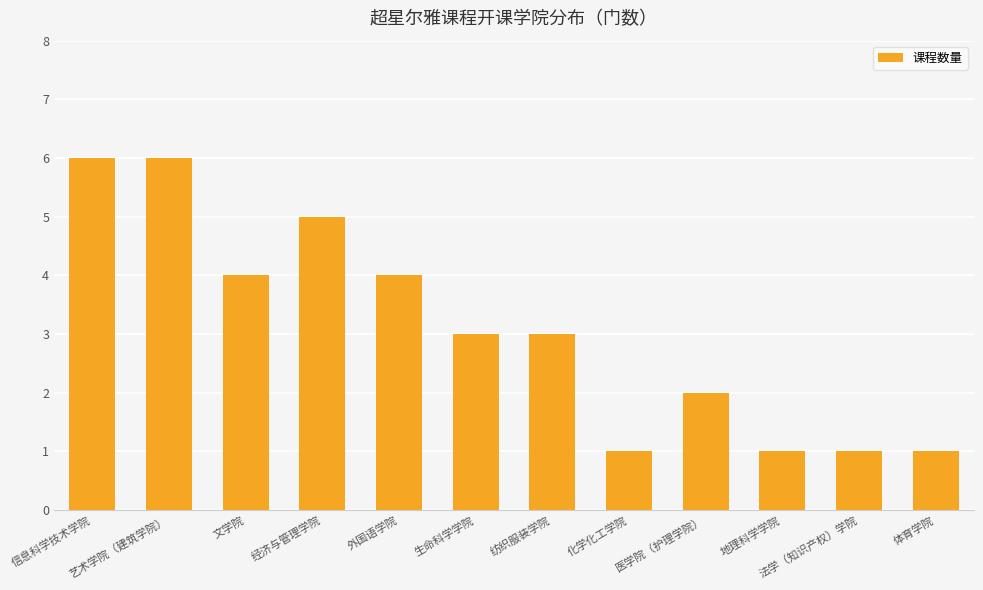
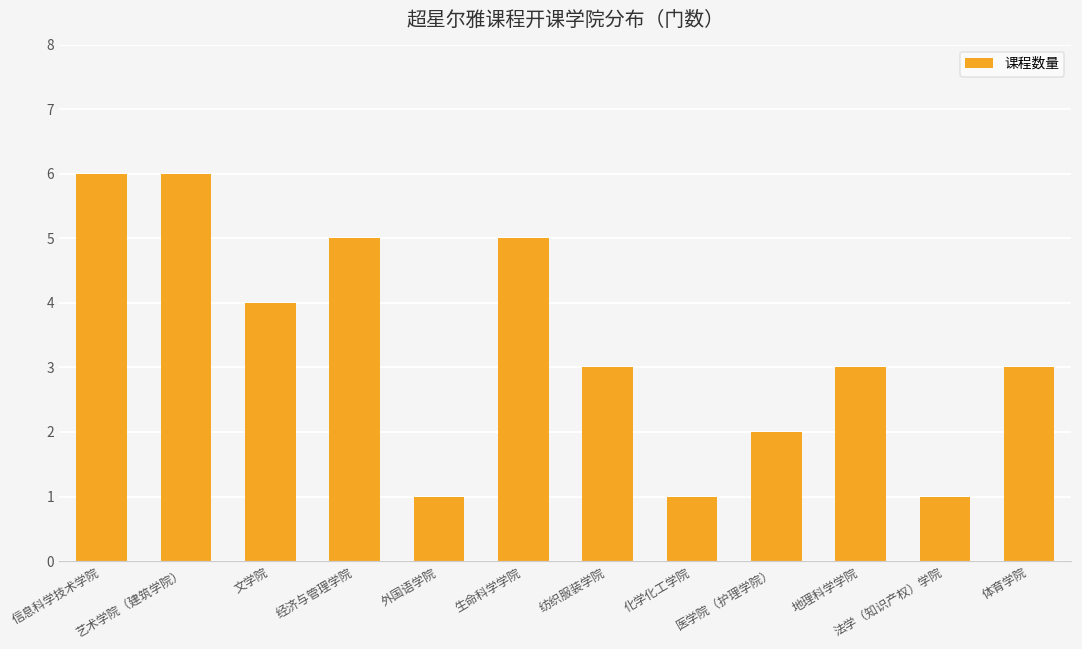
  {
    "信息科学技术学院": 6,
    "艺术学院（建筑学院）": 6,
    "文学院": 4,
    "经济与管理学院": 5,
-   "外国语学院": 4,
-   "生命科学学院": 3,
+   "外国语学院": 1,
+   "生命科学学院": 5,
    "纺织服装学院": 3,
    "化学化工学院": 1,
    "医学院（护理学院）": 2,
-   "地理科学学院": 1,
+   "地理科学学院": 3,
    "法学（知识产权）学院": 1,
-   "体育学院": 1
+   "体育学院": 3
  }
